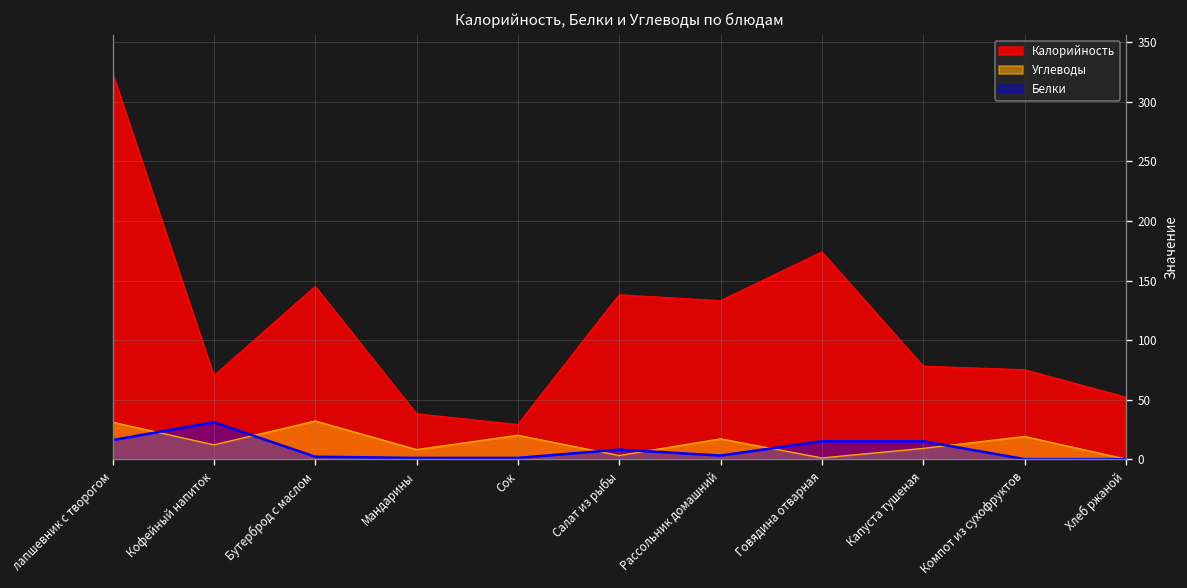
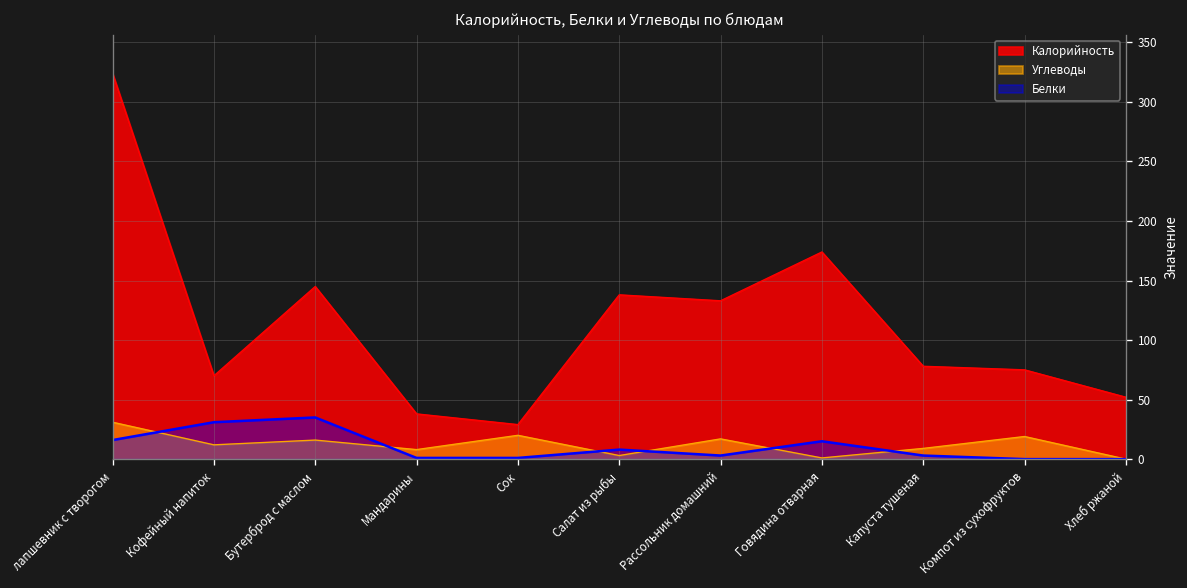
  {
    "Калорийность": {
      "лапшевник с творогом": 320,
      "Кофейный напиток": 70,
      "Бутерброд с маслом": 150,
      "Мандарины": 40,
      "Сок": 30,
      "Салат из рыбы": 140,
      "Рассольник домашний": 130,
      "Говядина отварная": 170,
      "Капуста тушеная": 80,
      "Компот из сухофруктов": 80,
      "Хлеб ржаной": 50
    },
    "Углеводы": {
      "лапшевник с творогом": 30,
      "Кофейный напиток": 10,
-     "Бутерброд с маслом": 30,
+     "Бутерброд с маслом": 20,
      "Мандарины": 10,
      "Сок": 20,
      "Салат из рыбы": 0,
      "Рассольник домашний": 20,
      "Говядина отварная": 0,
      "Капуста тушеная": 10,
      "Компот из сухофруктов": 20
    },
    "Белки": {
      "лапшевник с творогом": 20,
      "Кофейный напиток": 30,
-     "Бутерброд с маслом": 0,
+     "Бутерброд с маслом": 40,
      "Мандарины": 0,
      "Сок": 0,
      "Салат из рыбы": 10,
      "Рассольник домашний": 0,
      "Говядина отварная": 20,
-     "Капуста тушеная": 20,
+     "Капуста тушеная": 0,
      "Компот из сухофруктов": 0
    }
  }
